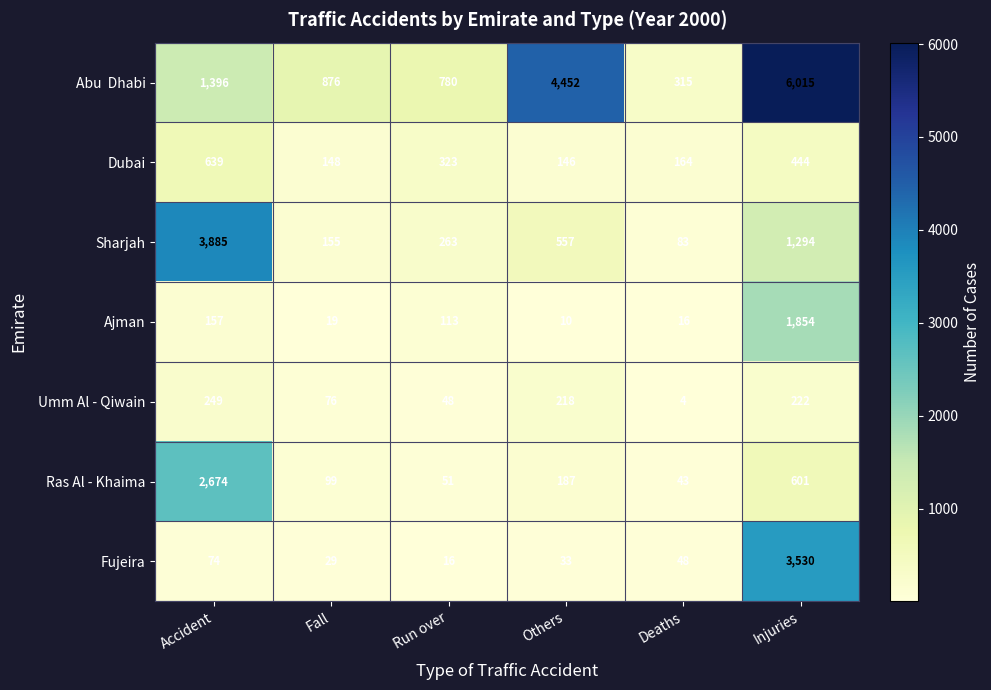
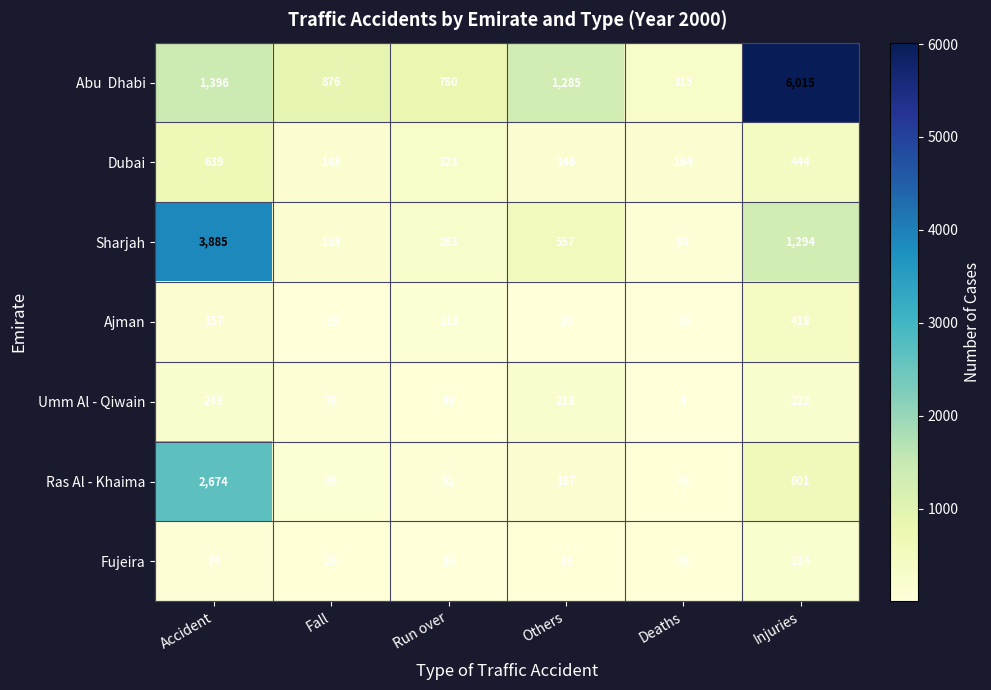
  {
    "Abu Dhabi": {
      "Accident": "1,396",
      "Fall": "876",
      "Run over": "780",
-     "Others": "4,452",
+     "Others": "1,285",
      "Deaths": "315",
      "Injuries": "6,015"
    },
    "Dubai": {
      "Accident": "639",
      "Run over": "323",
      "Injuries": "444"
    },
    "Sharjah": {
      "Accident": "3,885",
      "Run over": "263",
      "Others": "557",
      "Injuries": "1,294"
    },
    "Ajman": {
-     "Injuries": "1,854"
+     "Injuries": "418"
    },
    "Umm Al - Qiwain": {
      "Accident": "249",
      "Others": "218",
      "Injuries": "222"
    },
    "Ras Al - Khaima": {
      "Accident": "2,674",
      "Injuries": "601"
    },
    "Fujeira": {
-     "Injuries": "3,530"
+     "Injuries": "214"
    }
  }
